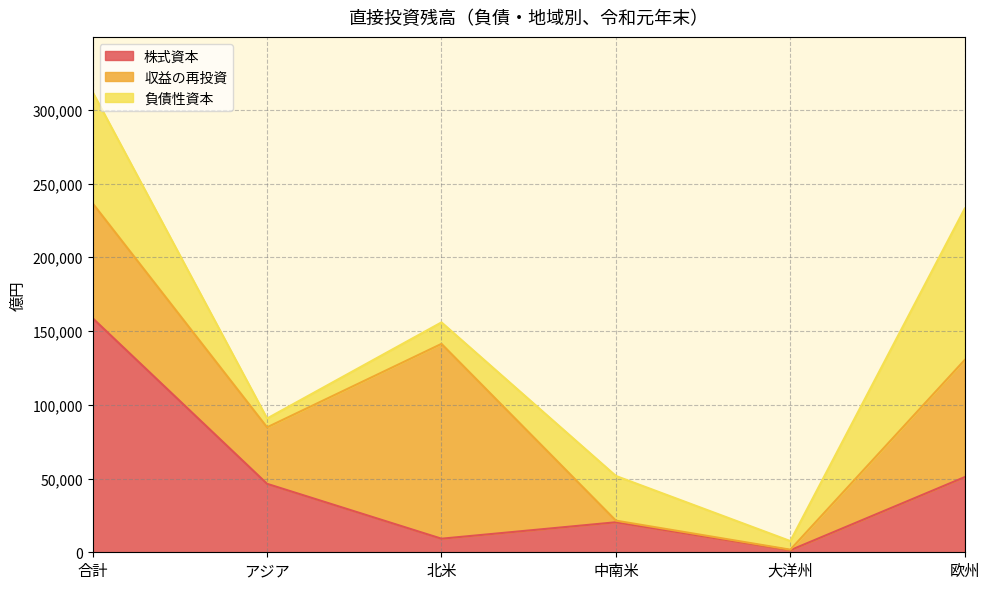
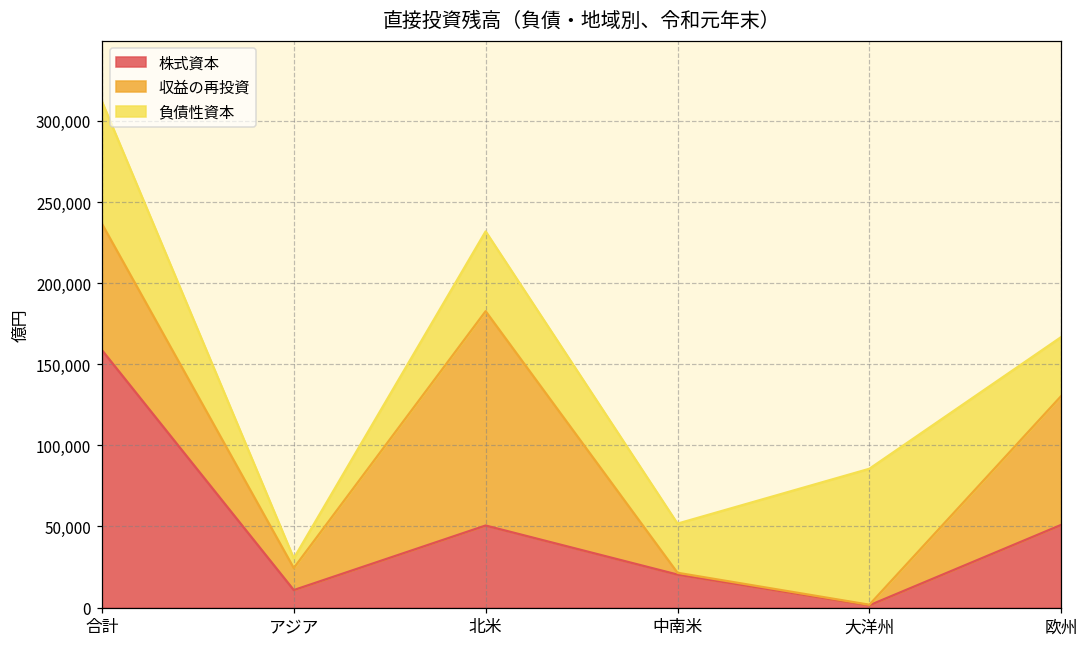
  {
    "株式資本": {
      "合計": "159,000",
-     "アジア": "46,000",
-     "北米": "9,000",
+     "アジア": "11,000",
+     "北米": "51,000",
      "欧州": "51,000"
    },
    "収益の再投資": {
      "合計": "78,000",
-     "アジア": "38,000",
+     "アジア": "14,000",
      "北米": "132,000",
      "欧州": "79,000"
    },
    "負債性資本": {
      "合計": "75,000",
      "アジア": "6,000",
-     "北米": "15,000",
+     "北米": "49,000",
      "中南米": "30,000",
-     "大洋州": "6,000",
-     "欧州": "103,000"
+     "大洋州": "84,000",
+     "欧州": "36,000"
    }
  }
